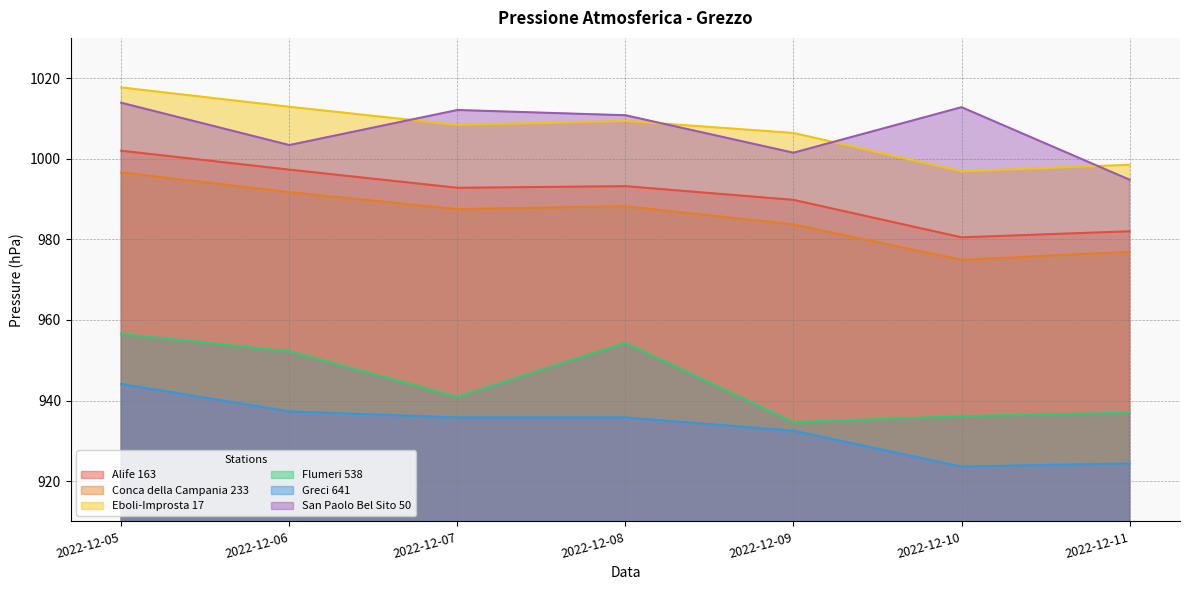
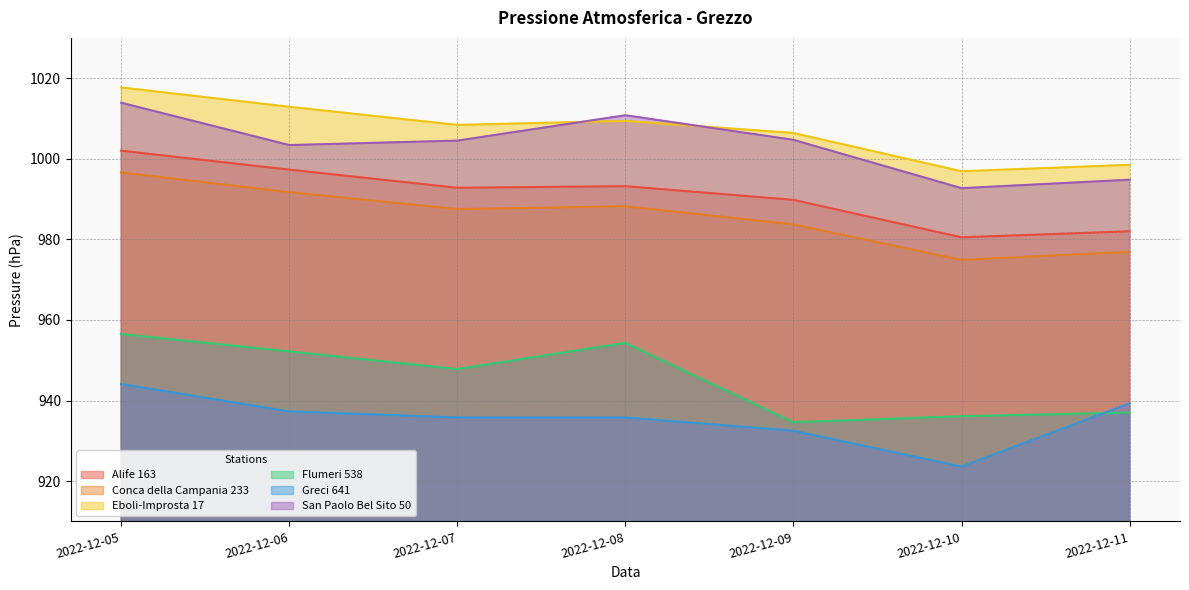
  {
    "Flumeri 538": {
      "2022-12-05": 957,
      "2022-12-06": 952,
-     "2022-12-07": 941,
+     "2022-12-07": 948,
      "2022-12-08": 954,
      "2022-12-09": 935,
      "2022-12-10": 936,
      "2022-12-11": 937
    },
    "Greci 641": {
      "2022-12-05": 944,
      "2022-12-06": 937,
      "2022-12-07": 936,
      "2022-12-08": 936,
      "2022-12-09": 933,
      "2022-12-10": 924,
-     "2022-12-11": 924
+     "2022-12-11": 939
    },
    "San Paolo Bel Sito 50": {
      "2022-12-05": 1014,
      "2022-12-06": 1003,
-     "2022-12-07": 1012,
+     "2022-12-07": 1005,
      "2022-12-08": 1011,
-     "2022-12-09": 1002,
-     "2022-12-10": 1013,
+     "2022-12-09": 1005,
+     "2022-12-10": 993,
      "2022-12-11": 995
    }
  }
